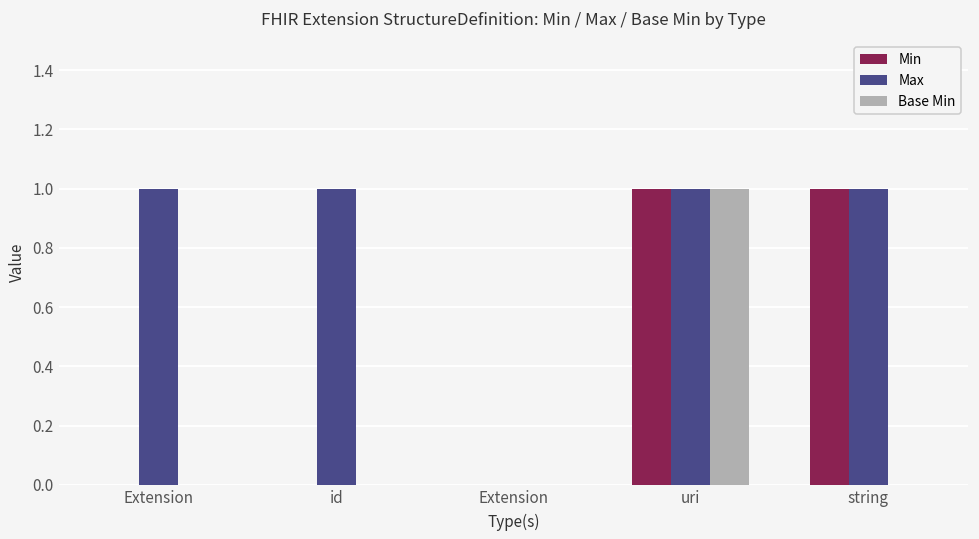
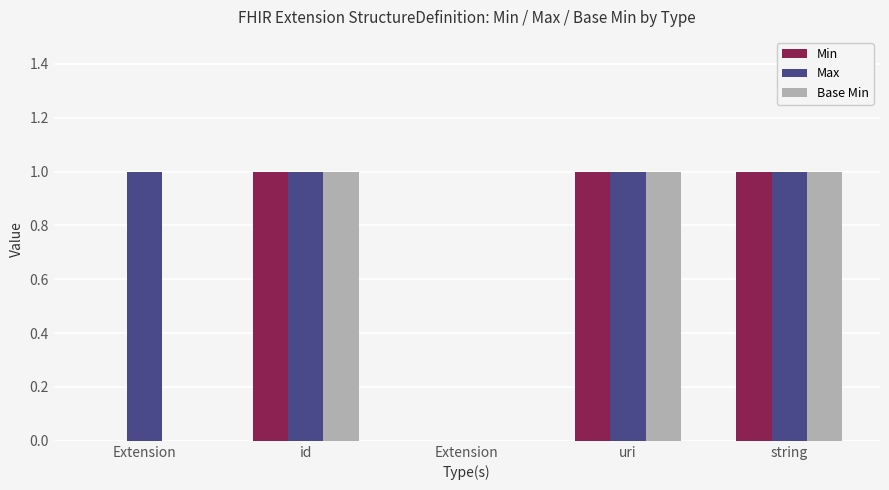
  {
    "Min": {
-     "id": 0,
+     "id": 1,
      "uri": 1,
      "string": 1
    },
    "Max": {
      "id": 1,
      "uri": 1,
      "string": 1
    },
    "Base Min": {
-     "id": 0,
+     "id": 1,
      "uri": 1,
-     "string": 0
+     "string": 1
    }
  }
